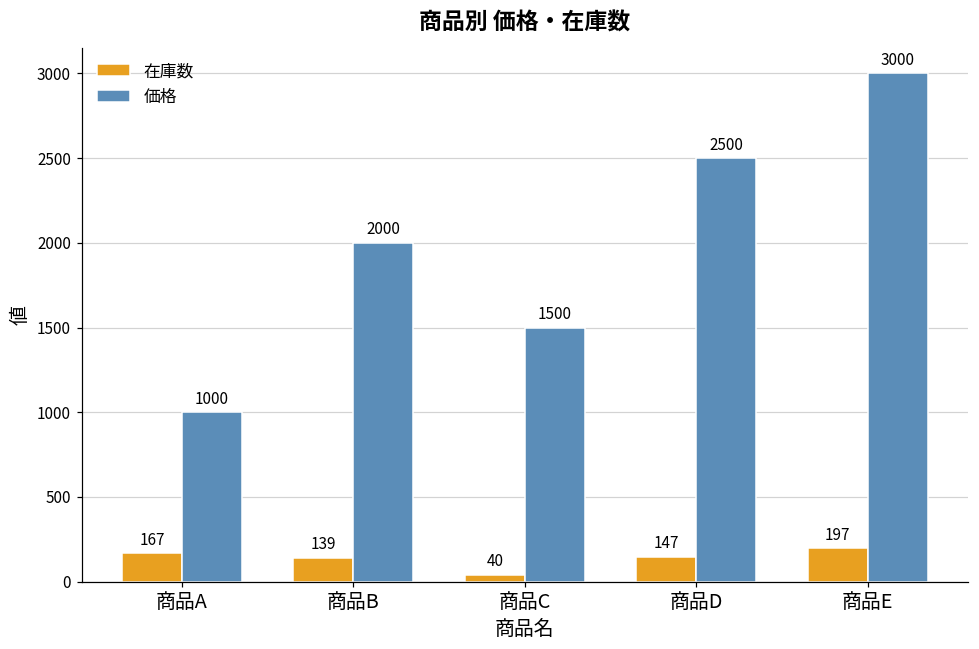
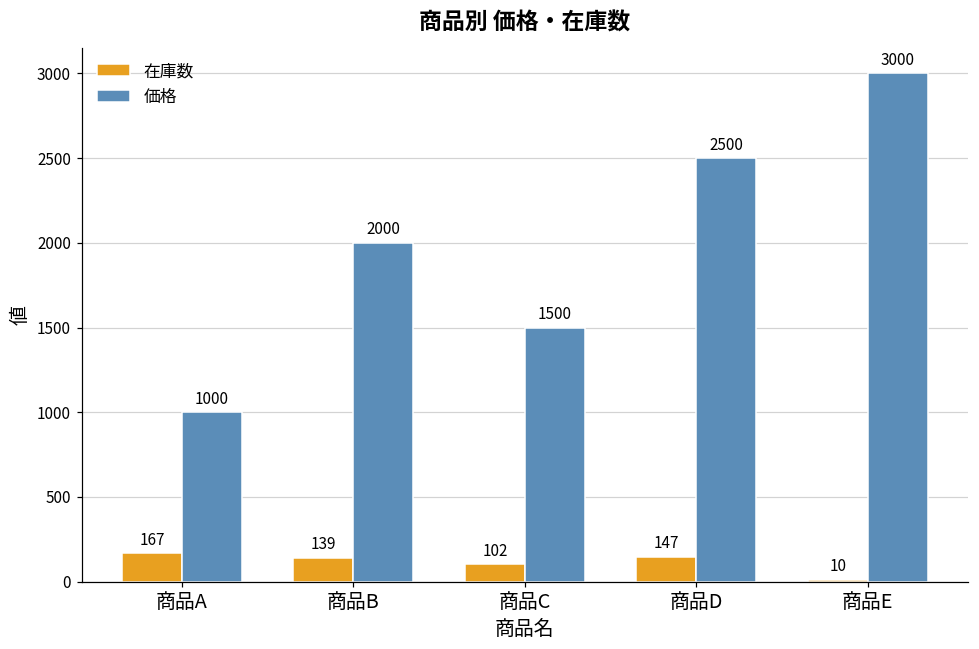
  {
    "在庫数": {
      "商品A": 167,
      "商品B": 139,
-     "商品C": 40,
+     "商品C": 102,
      "商品D": 147,
-     "商品E": 197
+     "商品E": 10
    },
    "価格": {
      "商品A": 1000,
      "商品B": 2000,
      "商品C": 1500,
      "商品D": 2500,
      "商品E": 3000
    }
  }
